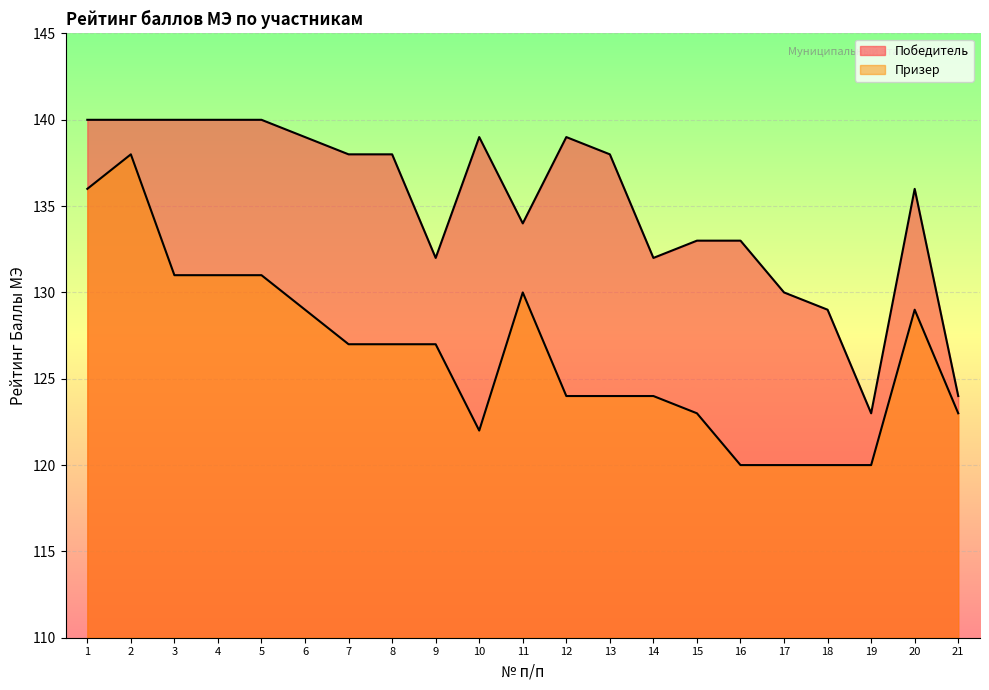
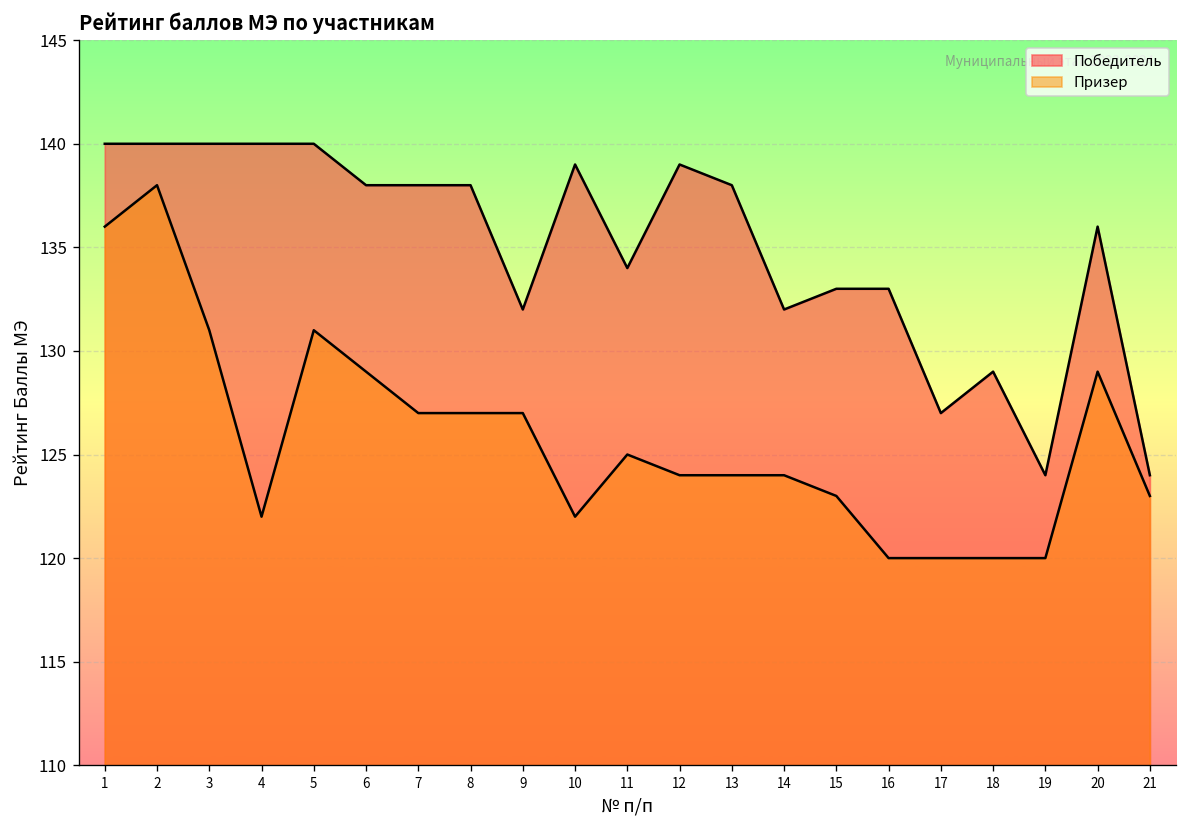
  {
    "Победитель": {
      "1": 140,
      "2": 140,
      "3": 140,
      "4": 140,
      "5": 140,
-     "6": 139,
+     "6": 138,
      "7": 138,
      "8": 138,
      "9": 132,
      "10": 139,
      "11": 134,
      "12": 139,
      "13": 138,
      "14": 132,
      "15": 133,
      "16": 133,
-     "17": 130,
+     "17": 127,
      "18": 129,
-     "19": 123,
+     "19": 124,
      "20": 136,
      "21": 124
    },
    "Призер": {
      "1": 136,
      "2": 138,
      "3": 131,
-     "4": 131,
+     "4": 122,
      "5": 131,
      "6": 129,
      "7": 127,
      "8": 127,
      "9": 127,
      "10": 122,
-     "11": 130,
+     "11": 125,
      "12": 124,
      "13": 124,
      "14": 124,
      "15": 123,
      "16": 120,
      "17": 120,
      "18": 120,
      "19": 120,
      "20": 129,
      "21": 123
    }
  }
